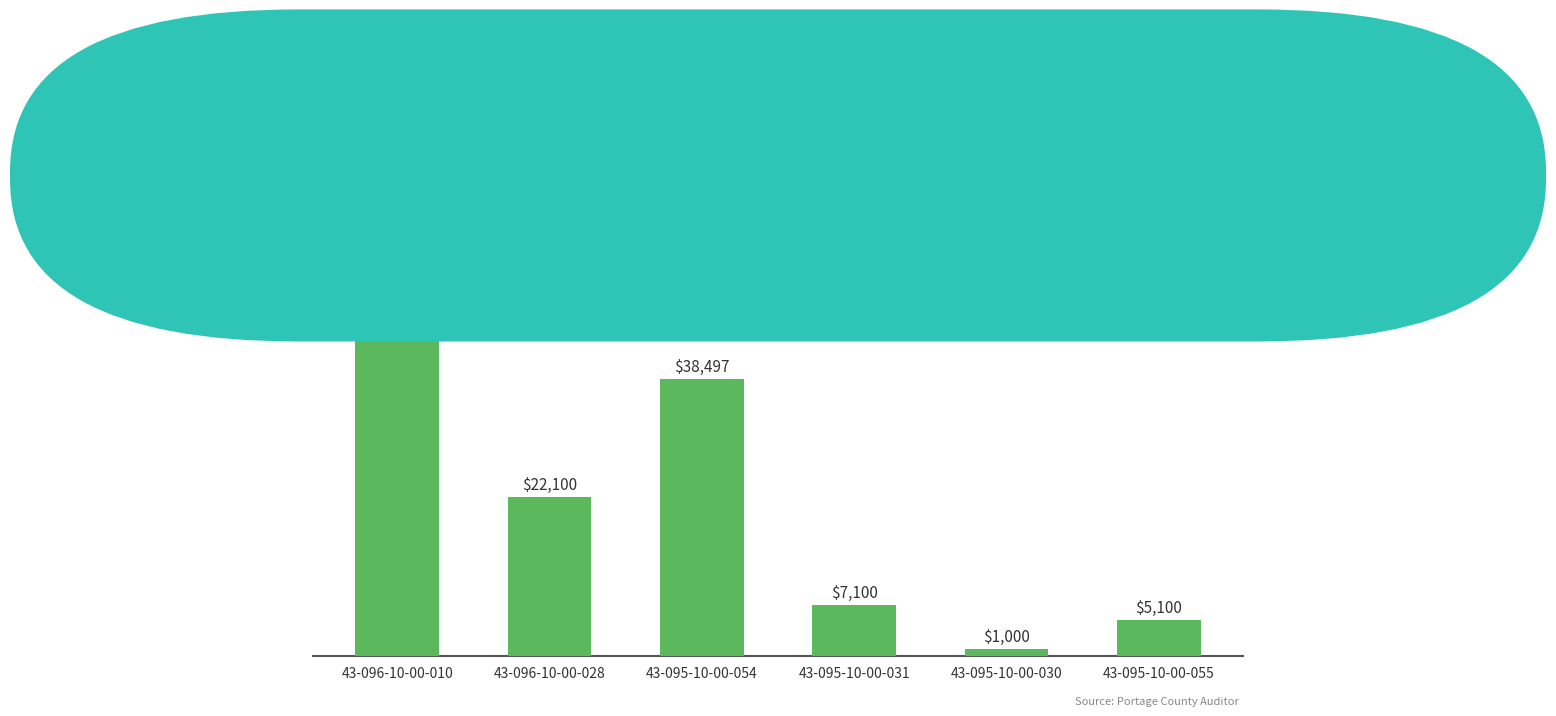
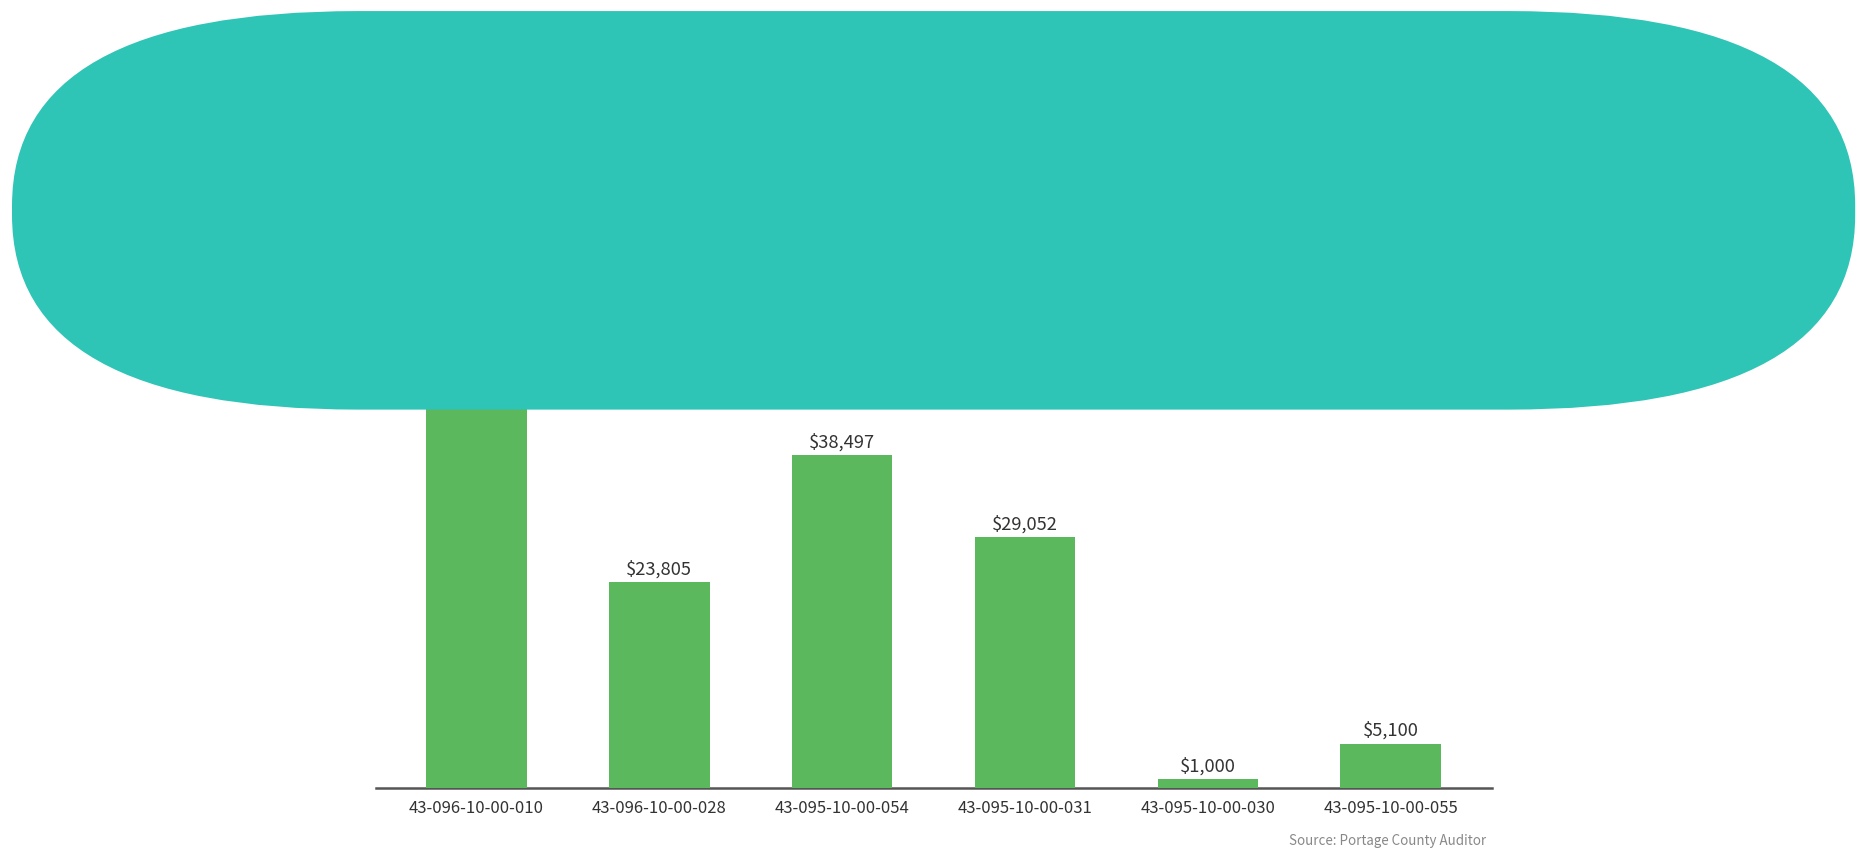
  {
-   "43-096-10-00-028": "$22,100",
+   "43-096-10-00-028": "$23,805",
    "43-095-10-00-054": "$38,497",
-   "43-095-10-00-031": "$7,100",
+   "43-095-10-00-031": "$29,052",
    "43-095-10-00-030": "$1,000",
    "43-095-10-00-055": "$5,100"
  }
